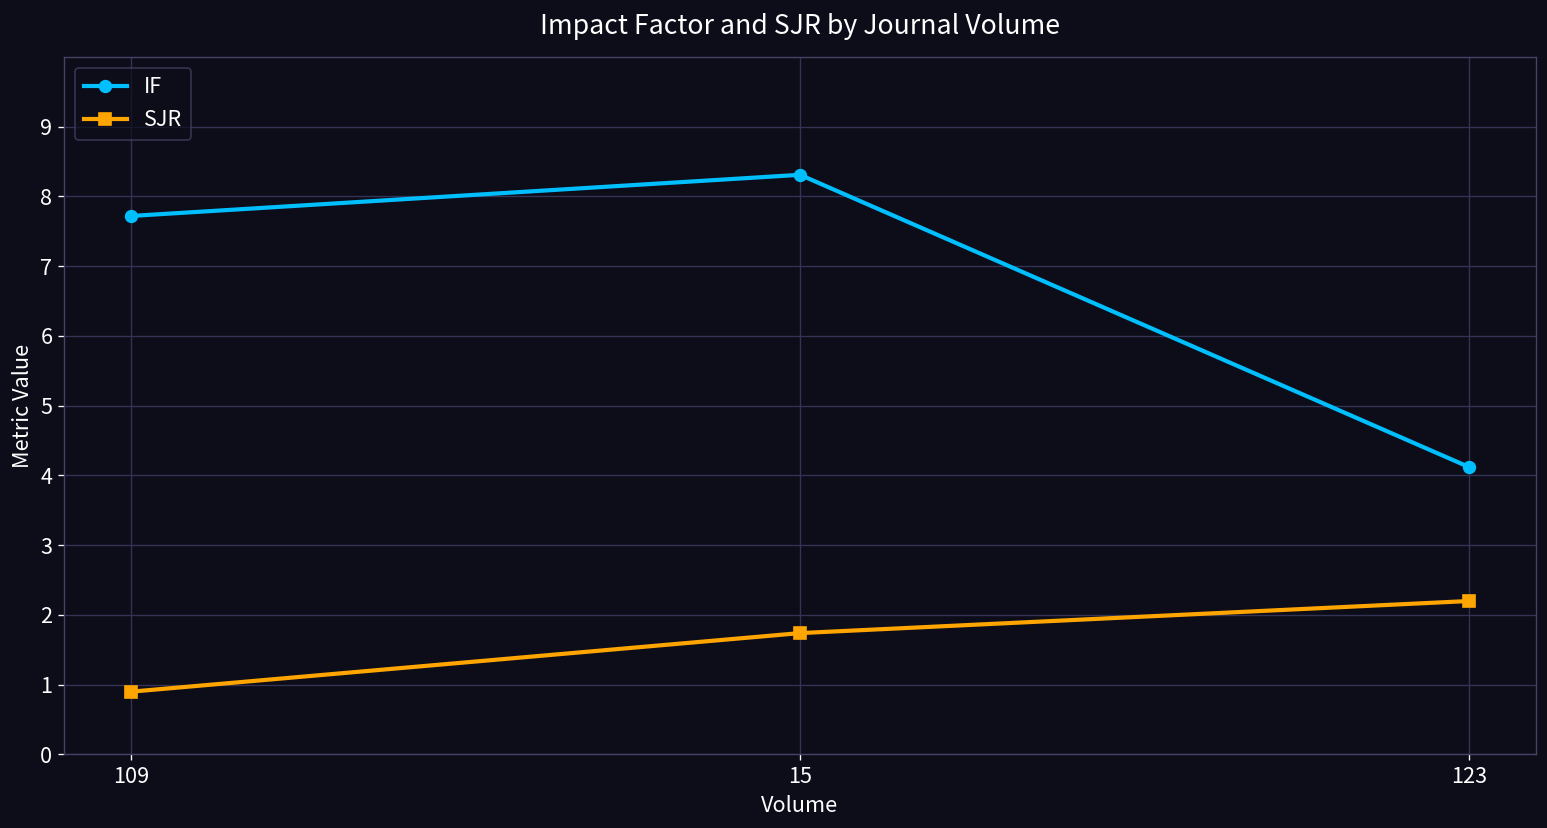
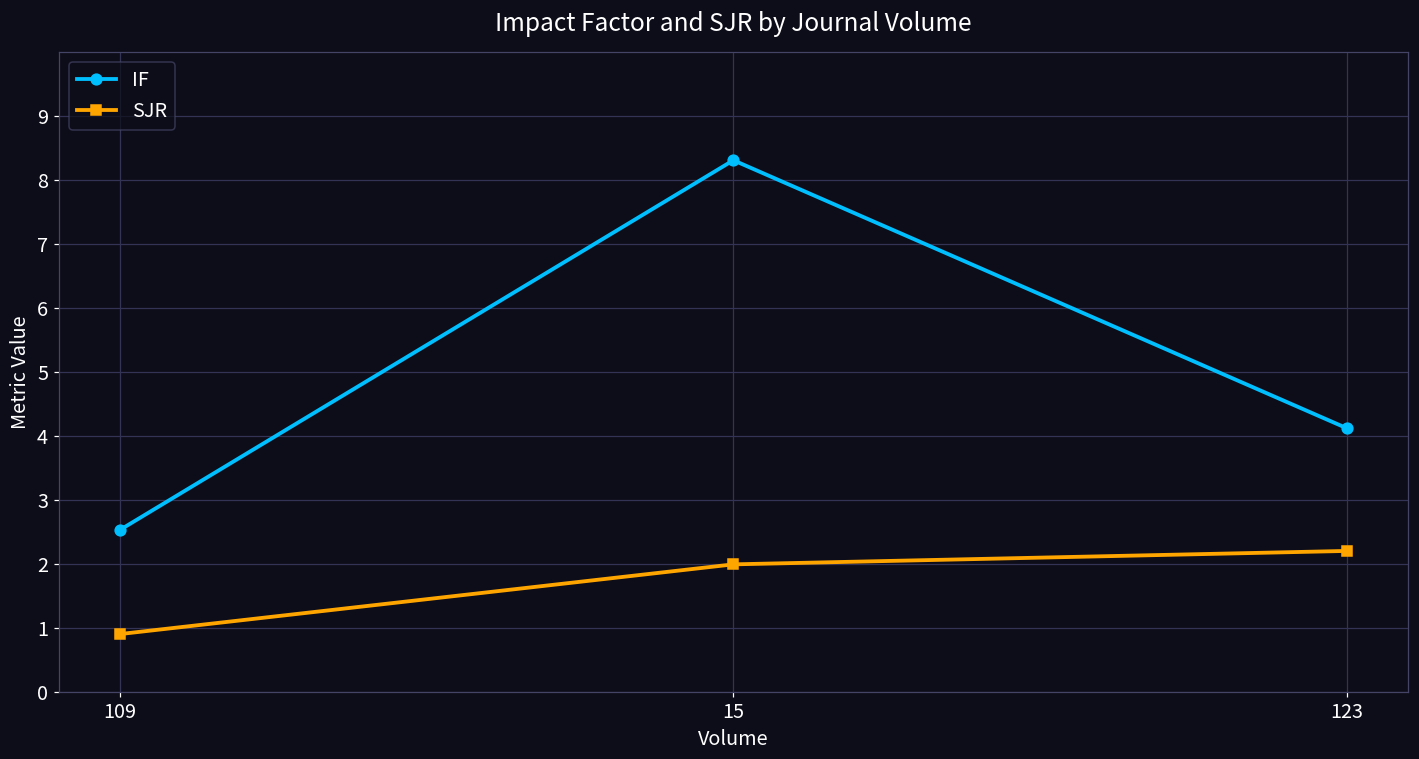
  {
    "IF": {
-     "109": 7.7,
+     "109": 2.5,
      "15": 8.3,
      "123": 4.1
    },
    "SJR": {
      "109": 0.9,
-     "15": 1.7,
+     "15": 2.0,
      "123": 2.2
    }
  }
